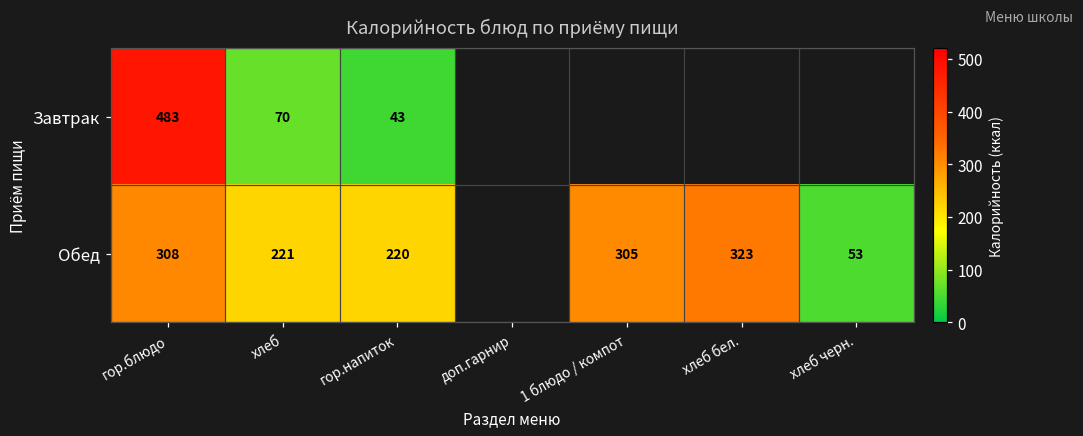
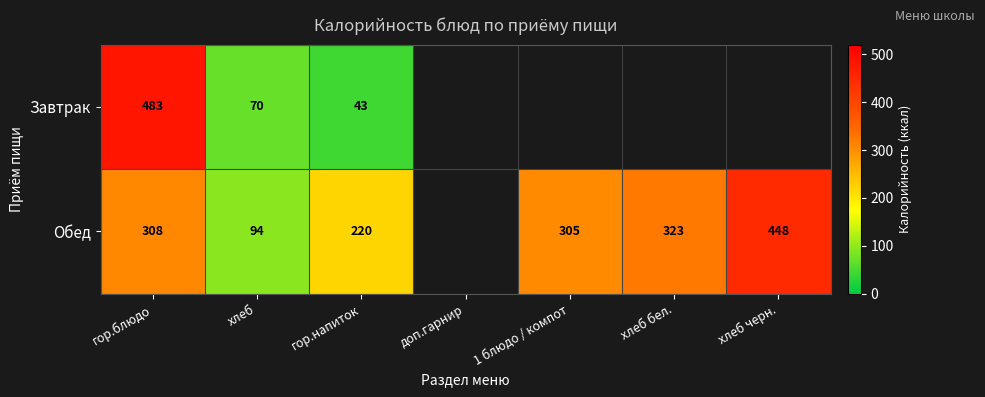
  {
    "Завтрак": {
      "гор.блюдо": 483,
      "хлеб": 70,
      "гор.напиток": 43
    },
    "Обед": {
      "гор.блюдо": 308,
-     "хлеб": 221,
+     "хлеб": 94,
      "гор.напиток": 220,
      "1 блюдо / компот": 305,
      "хлеб бел.": 323,
-     "хлеб черн.": 53
+     "хлеб черн.": 448
    }
  }
